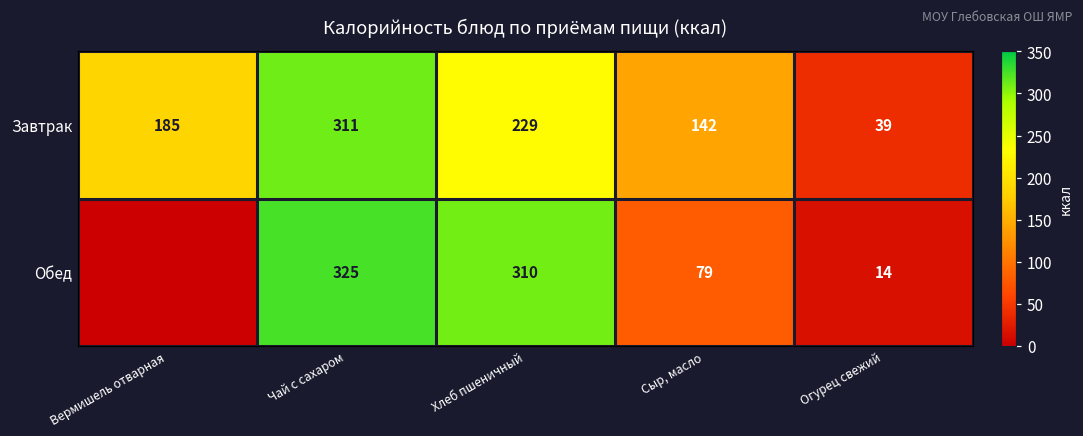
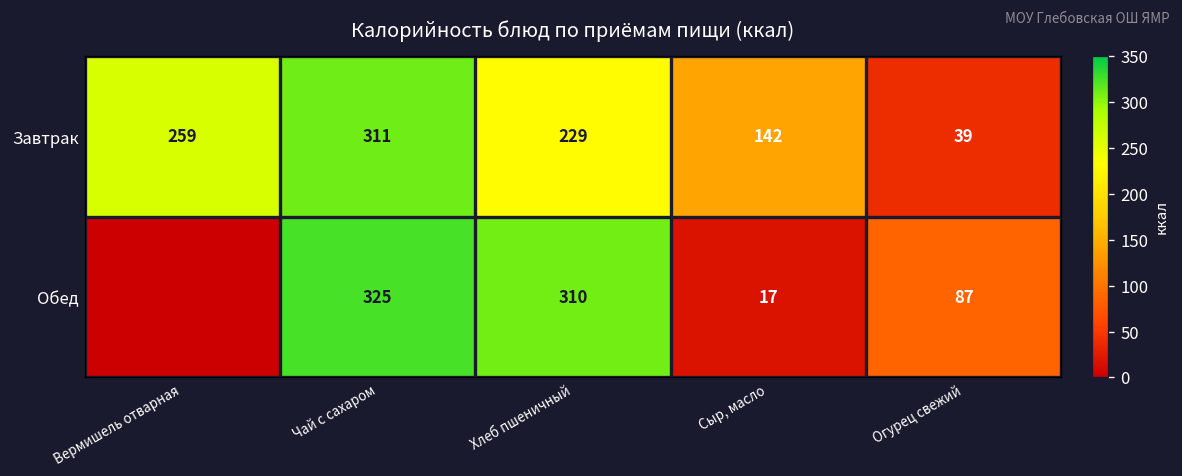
  {
    "Завтрак": {
-     "Вермишель отварная": 185,
+     "Вермишель отварная": 259,
      "Чай с сахаром": 311,
      "Хлеб пшеничный": 229,
      "Сыр, масло": 142,
      "Огурец свежий": 39
    },
    "Обед": {
      "Чай с сахаром": 325,
      "Хлеб пшеничный": 310,
-     "Сыр, масло": 79,
-     "Огурец свежий": 14
+     "Сыр, масло": 17,
+     "Огурец свежий": 87
    }
  }
